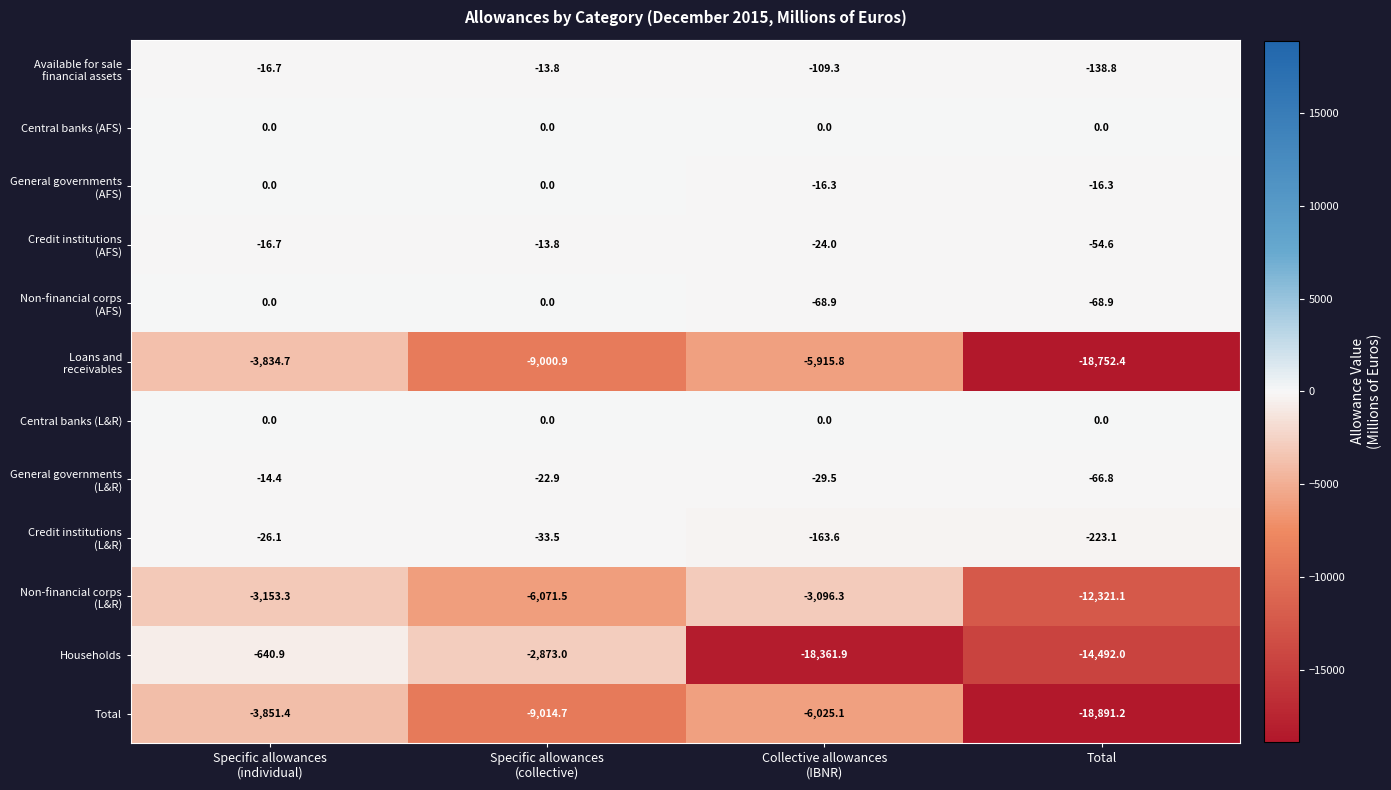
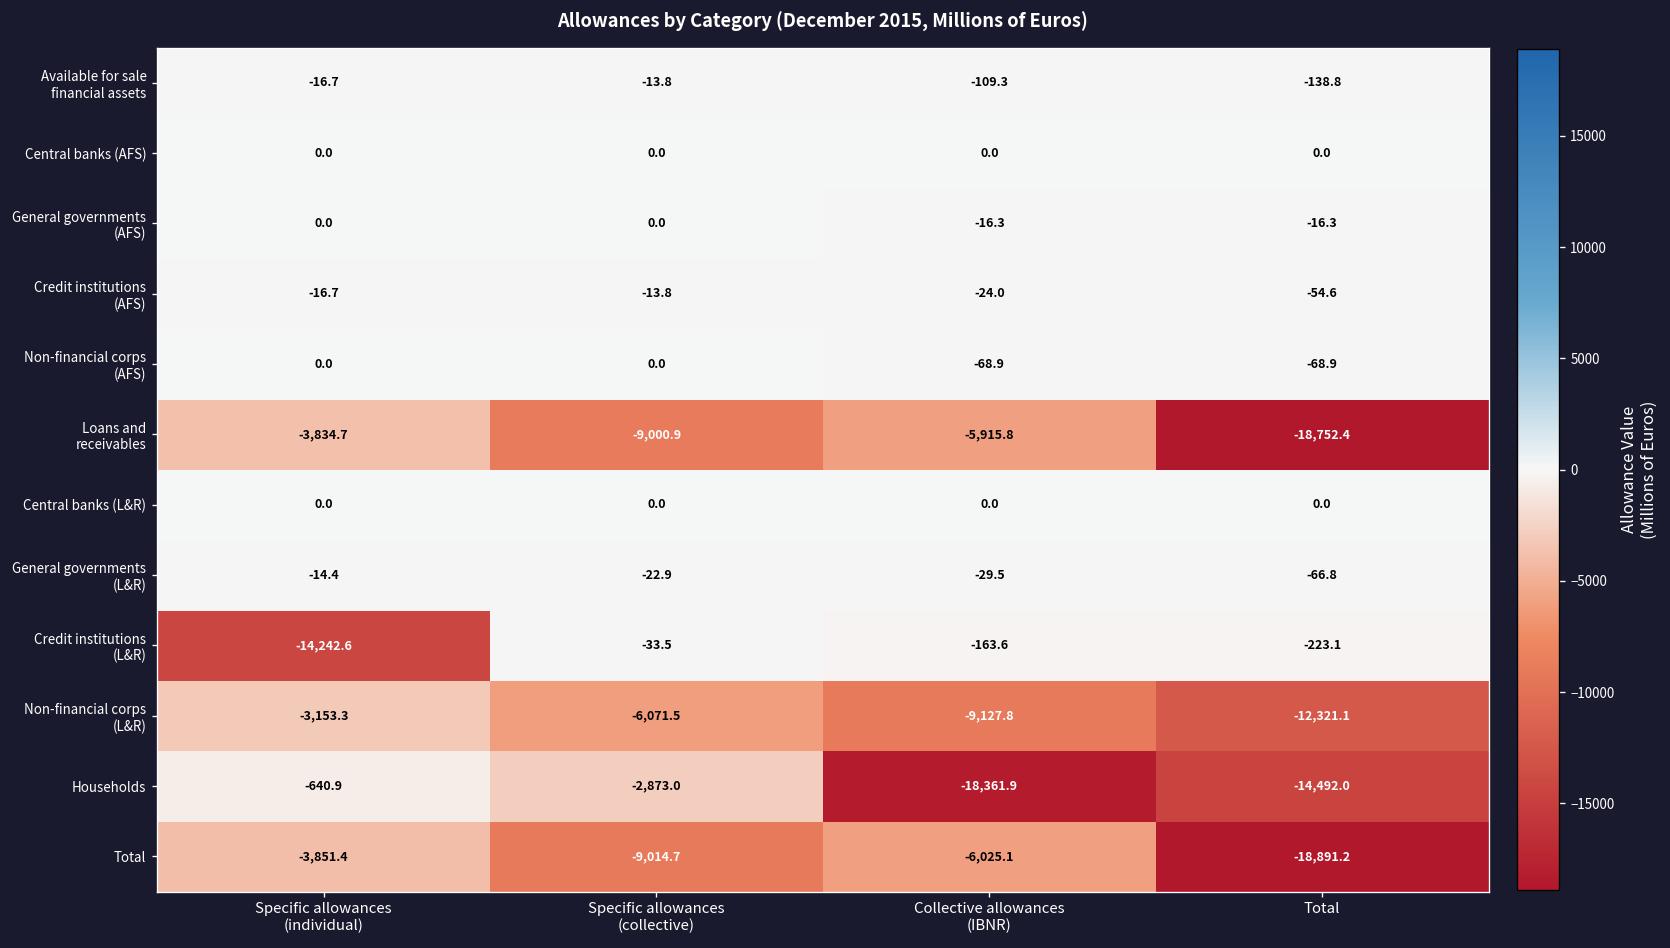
  {
    "Available for sale financial assets": {
      "Specific allowances (individual)": "-16.7",
      "Specific allowances (collective)": "-13.8",
      "Collective allowances (IBNR)": "-109.3",
      "Total": "-138.8"
    },
    "Central banks (AFS)": {
      "Specific allowances (individual)": "0.0",
      "Specific allowances (collective)": "0.0",
      "Collective allowances (IBNR)": "0.0",
      "Total": "0.0"
    },
    "General governments (AFS)": {
      "Specific allowances (individual)": "0.0",
      "Specific allowances (collective)": "0.0",
      "Collective allowances (IBNR)": "-16.3",
      "Total": "-16.3"
    },
    "Credit institutions (AFS)": {
      "Specific allowances (individual)": "-16.7",
      "Specific allowances (collective)": "-13.8",
      "Collective allowances (IBNR)": "-24.0",
      "Total": "-54.6"
    },
    "Non-financial corps (AFS)": {
      "Specific allowances (individual)": "0.0",
      "Specific allowances (collective)": "0.0",
      "Collective allowances (IBNR)": "-68.9",
      "Total": "-68.9"
    },
    "Loans and receivables": {
      "Specific allowances (individual)": "-3,834.7",
      "Specific allowances (collective)": "-9,000.9",
      "Collective allowances (IBNR)": "-5,915.8",
      "Total": "-18,752.4"
    },
    "Central banks (L&R)": {
      "Specific allowances (individual)": "0.0",
      "Specific allowances (collective)": "0.0",
      "Collective allowances (IBNR)": "0.0",
      "Total": "0.0"
    },
    "General governments (L&R)": {
      "Specific allowances (individual)": "-14.4",
      "Specific allowances (collective)": "-22.9",
      "Collective allowances (IBNR)": "-29.5",
      "Total": "-66.8"
    },
    "Credit institutions (L&R)": {
-     "Specific allowances (individual)": "-26.1",
+     "Specific allowances (individual)": "-14,242.6",
      "Specific allowances (collective)": "-33.5",
      "Collective allowances (IBNR)": "-163.6",
      "Total": "-223.1"
    },
    "Non-financial corps (L&R)": {
      "Specific allowances (individual)": "-3,153.3",
      "Specific allowances (collective)": "-6,071.5",
-     "Collective allowances (IBNR)": "-3,096.3",
+     "Collective allowances (IBNR)": "-9,127.8",
      "Total": "-12,321.1"
    },
    "Households": {
      "Specific allowances (individual)": "-640.9",
      "Specific allowances (collective)": "-2,873.0",
      "Collective allowances (IBNR)": "-18,361.9",
      "Total": "-14,492.0"
    },
    "Total": {
      "Specific allowances (individual)": "-3,851.4",
      "Specific allowances (collective)": "-9,014.7",
      "Collective allowances (IBNR)": "-6,025.1",
      "Total": "-18,891.2"
    }
  }
